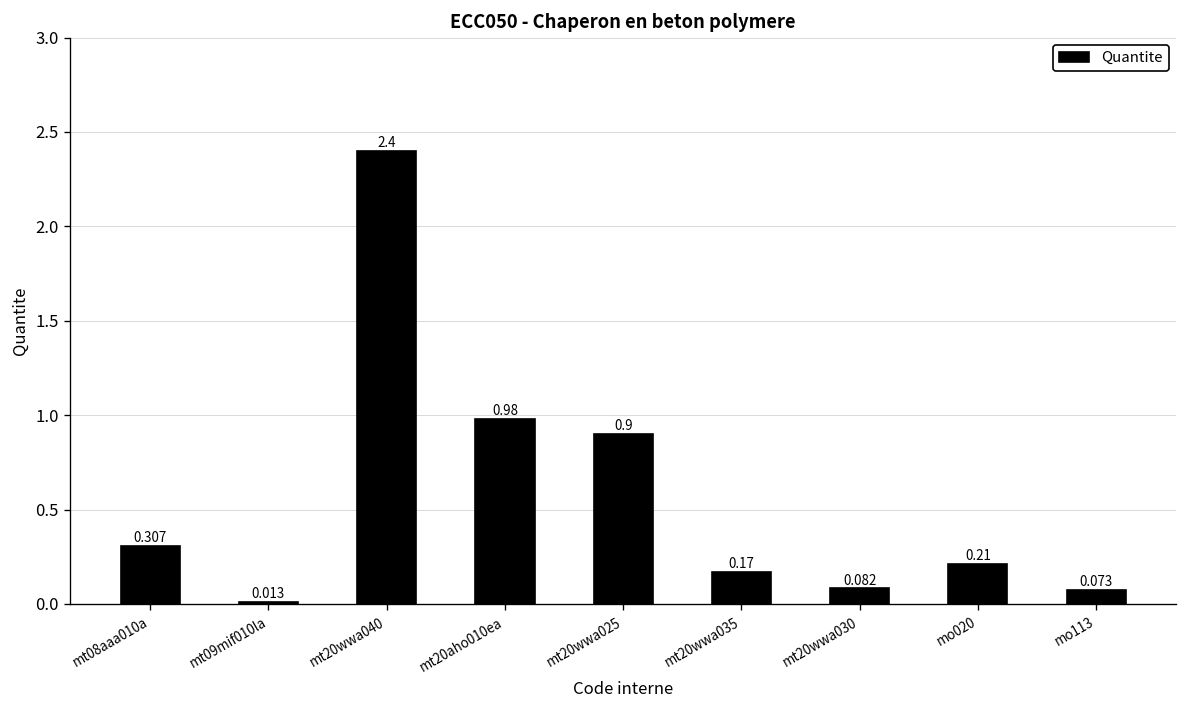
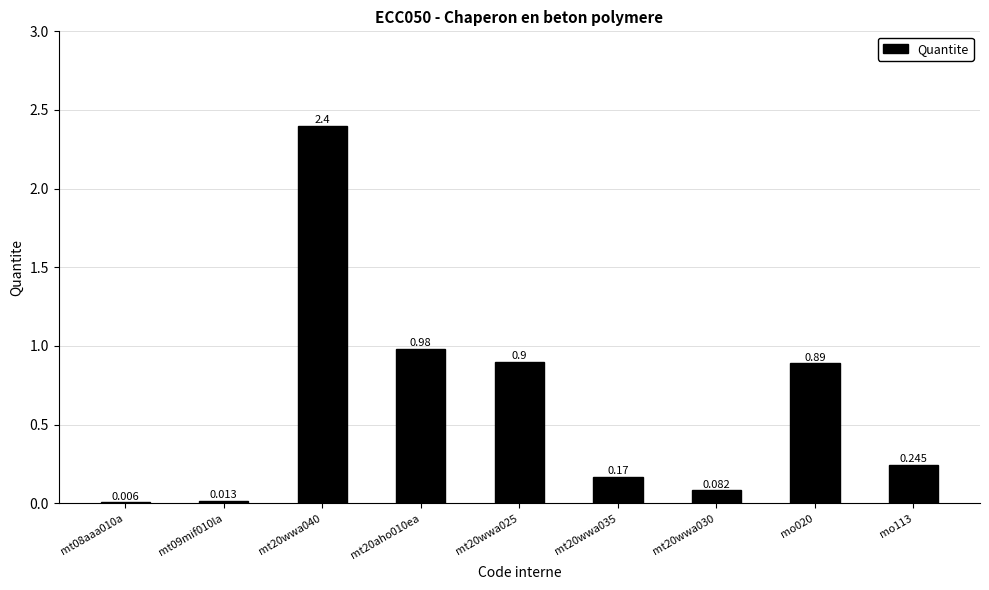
  {
-   "mt08aaa010a": 0.307,
+   "mt08aaa010a": 0.006,
    "mt09mif010la": 0.013,
    "mt20wwa040": 2.4,
    "mt20aho010ea": 0.98,
    "mt20wwa025": 0.9,
    "mt20wwa035": 0.17,
    "mt20wwa030": 0.082,
-   "mo020": 0.21,
-   "mo113": 0.073
+   "mo020": 0.89,
+   "mo113": 0.245
  }
